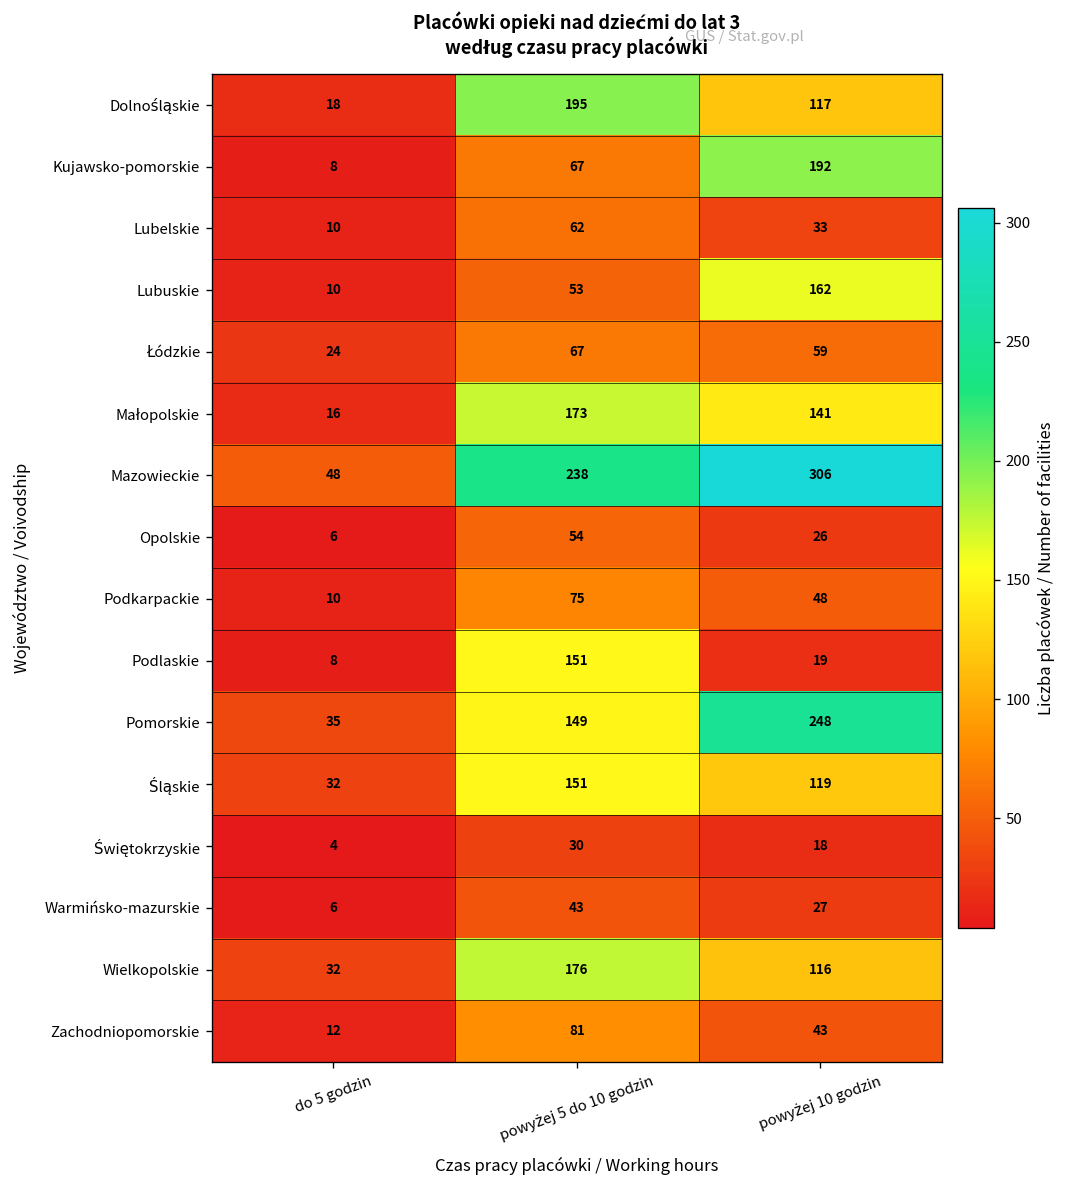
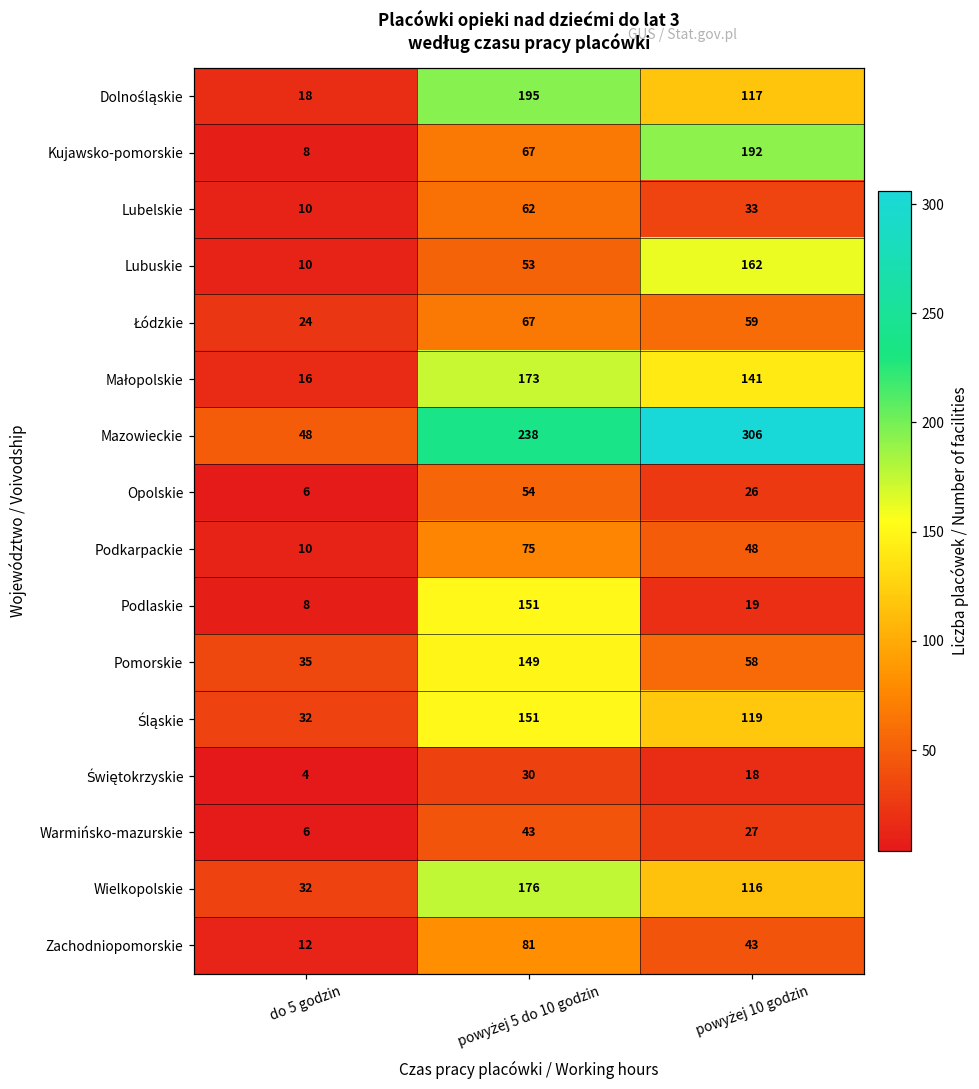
  {
    "Dolnośląskie": {
      "do 5 godzin": 18,
      "powyżej 5 do 10 godzin": 195,
      "powyżej 10 godzin": 117
    },
    "Kujawsko-pomorskie": {
      "do 5 godzin": 8,
      "powyżej 5 do 10 godzin": 67,
      "powyżej 10 godzin": 192
    },
    "Lubelskie": {
      "do 5 godzin": 10,
      "powyżej 5 do 10 godzin": 62,
      "powyżej 10 godzin": 33
    },
    "Lubuskie": {
      "do 5 godzin": 10,
      "powyżej 5 do 10 godzin": 53,
      "powyżej 10 godzin": 162
    },
    "Łódzkie": {
      "do 5 godzin": 24,
      "powyżej 5 do 10 godzin": 67,
      "powyżej 10 godzin": 59
    },
    "Małopolskie": {
      "do 5 godzin": 16,
      "powyżej 5 do 10 godzin": 173,
      "powyżej 10 godzin": 141
    },
    "Mazowieckie": {
      "do 5 godzin": 48,
      "powyżej 5 do 10 godzin": 238,
      "powyżej 10 godzin": 306
    },
    "Opolskie": {
      "do 5 godzin": 6,
      "powyżej 5 do 10 godzin": 54,
      "powyżej 10 godzin": 26
    },
    "Podkarpackie": {
      "do 5 godzin": 10,
      "powyżej 5 do 10 godzin": 75,
      "powyżej 10 godzin": 48
    },
    "Podlaskie": {
      "do 5 godzin": 8,
      "powyżej 5 do 10 godzin": 151,
      "powyżej 10 godzin": 19
    },
    "Pomorskie": {
      "do 5 godzin": 35,
      "powyżej 5 do 10 godzin": 149,
-     "powyżej 10 godzin": 248
+     "powyżej 10 godzin": 58
    },
    "Śląskie": {
      "do 5 godzin": 32,
      "powyżej 5 do 10 godzin": 151,
      "powyżej 10 godzin": 119
    },
    "Świętokrzyskie": {
      "do 5 godzin": 4,
      "powyżej 5 do 10 godzin": 30,
      "powyżej 10 godzin": 18
    },
    "Warmińsko-mazurskie": {
      "do 5 godzin": 6,
      "powyżej 5 do 10 godzin": 43,
      "powyżej 10 godzin": 27
    },
    "Wielkopolskie": {
      "do 5 godzin": 32,
      "powyżej 5 do 10 godzin": 176,
      "powyżej 10 godzin": 116
    },
    "Zachodniopomorskie": {
      "do 5 godzin": 12,
      "powyżej 5 do 10 godzin": 81,
      "powyżej 10 godzin": 43
    }
  }
